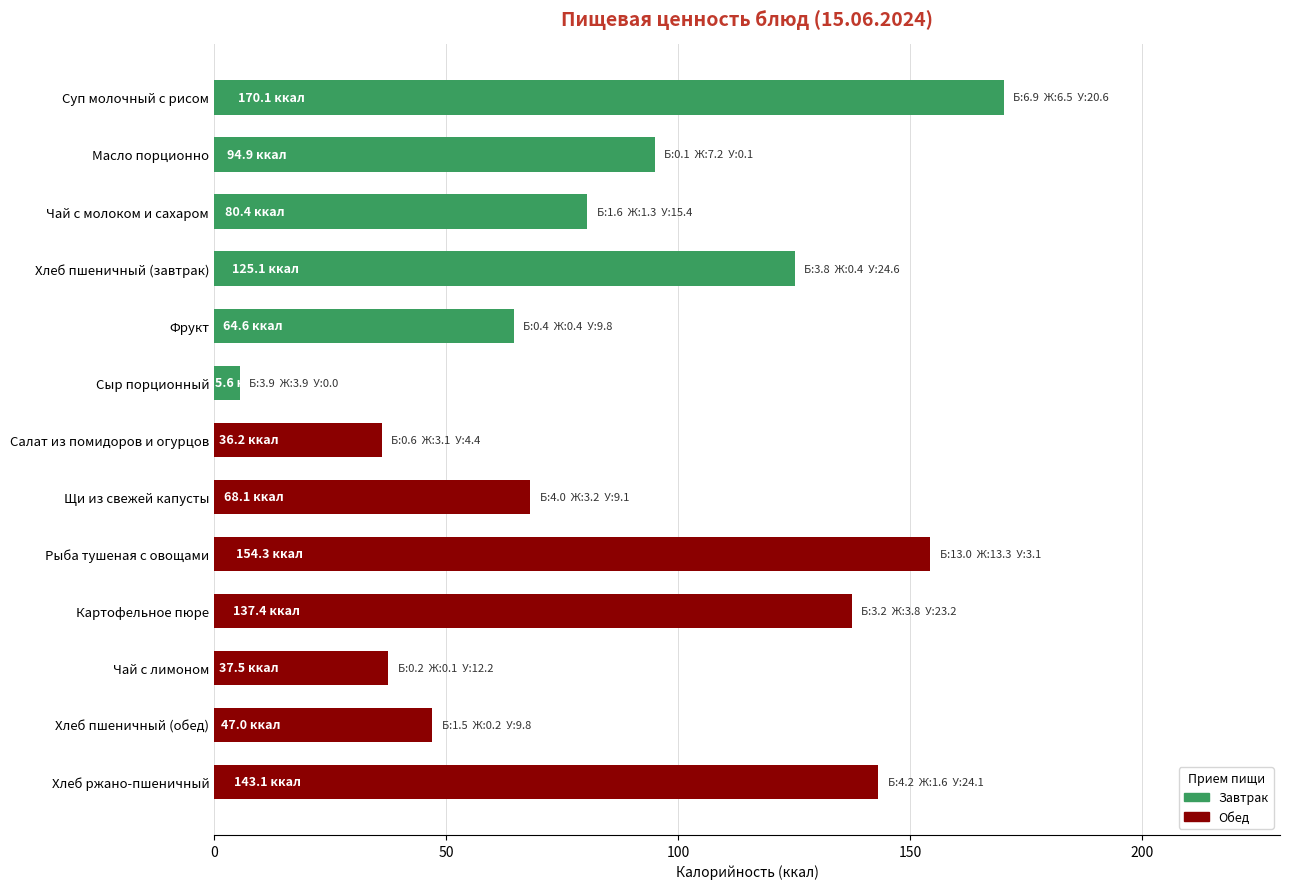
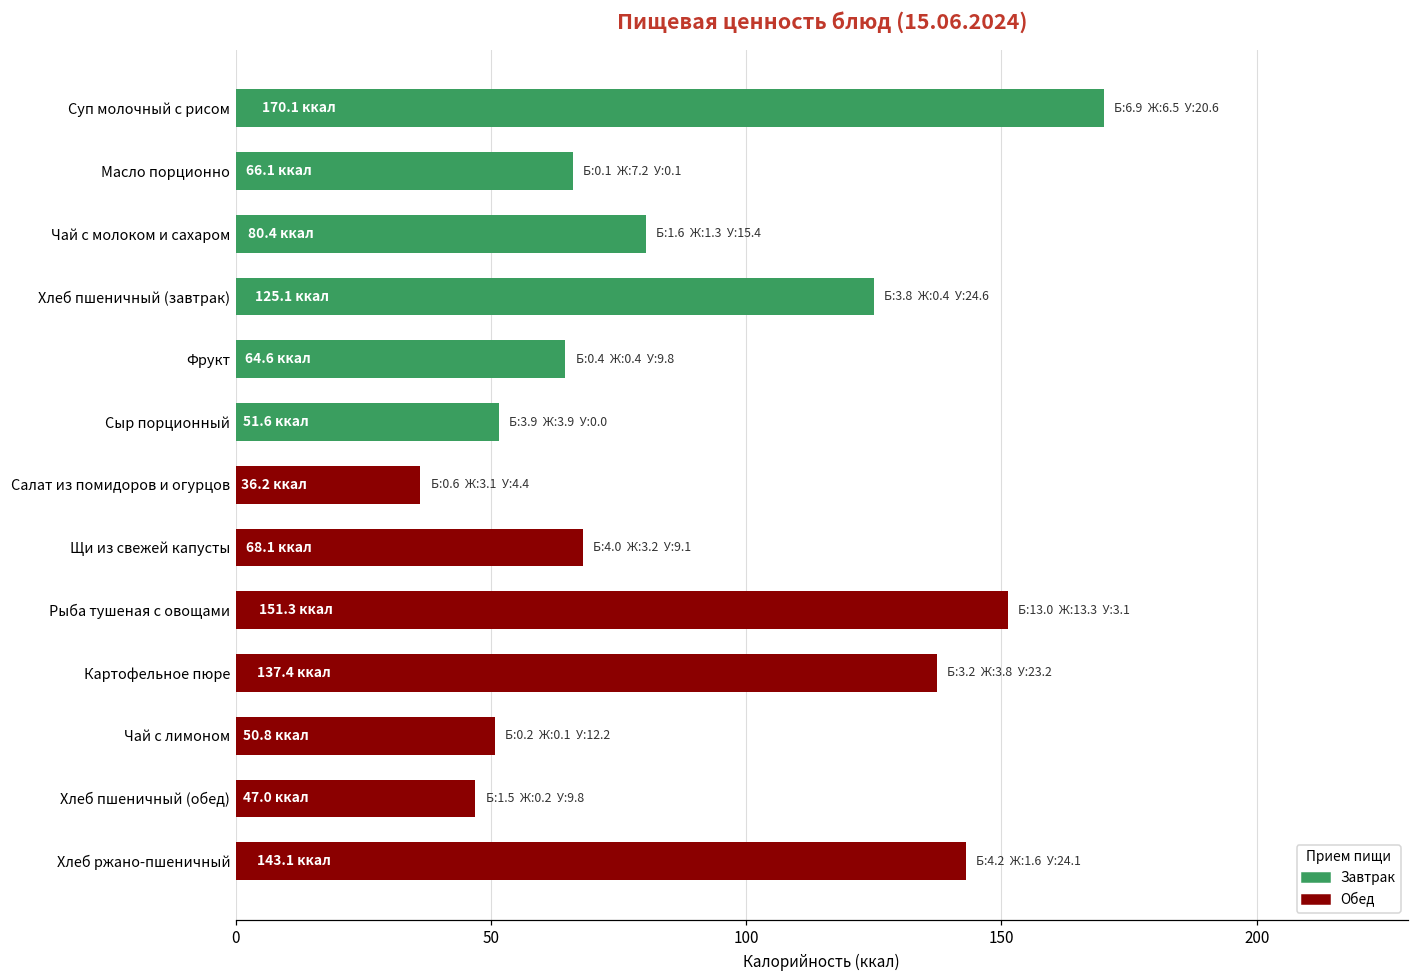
  {
    "Суп молочный с рисом": 170.1,
-   "Масло порционно": 94.9,
+   "Масло порционно": 66.1,
    "Чай с молоком и сахаром": 80.4,
    "Хлеб пшеничный (завтрак)": 125.1,
    "Фрукт": 64.6,
-   "Сыр порционный": 5.6,
+   "Сыр порционный": 51.6,
    "Салат из помидоров и огурцов": 36.2,
    "Щи из свежей капусты": 68.1,
-   "Рыба тушеная с овощами": 154.3,
+   "Рыба тушеная с овощами": 151.3,
    "Картофельное пюре": 137.4,
-   "Чай с лимоном": 37.5,
+   "Чай с лимоном": 50.8,
    "Хлеб пшеничный (обед)": 47.0,
    "Хлеб ржано-пшеничный": 143.1
  }
